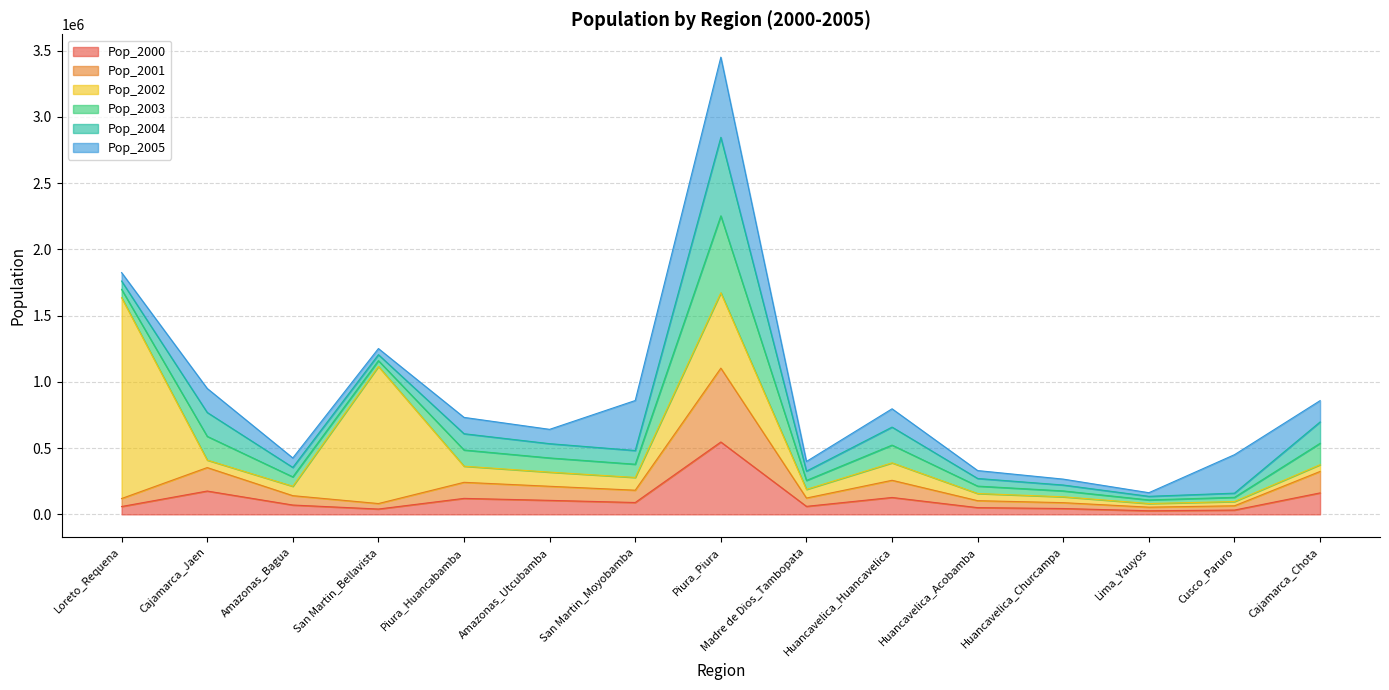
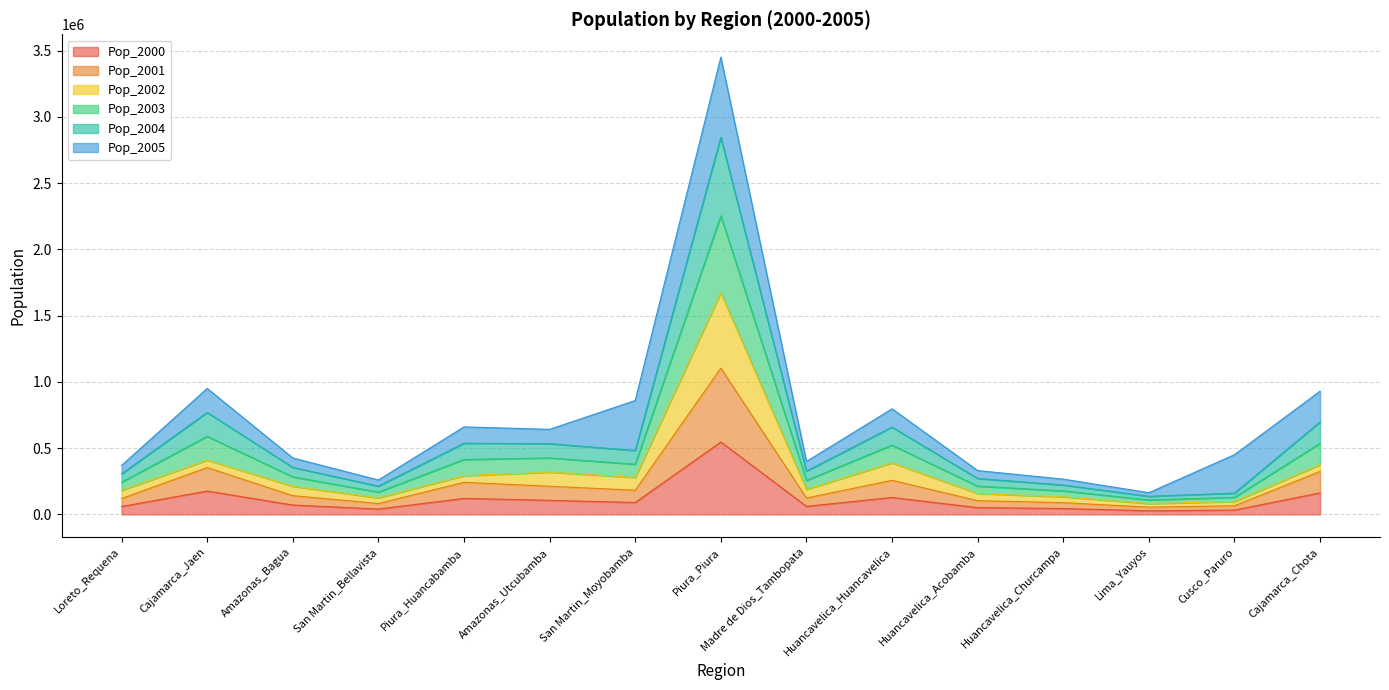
  {
    "Pop_2002": {
-     "Loreto_Requena": 1520000,
+     "Loreto_Requena": 60000,
      "Cajamarca_Jaen": 60000,
      "Amazonas_Bagua": 70000,
-     "San Martin_Bellavista": 1030000,
-     "Piura_Huancabamba": 120000,
+     "San Martin_Bellavista": 40000,
+     "Piura_Huancabamba": 50000,
      "Amazonas_Utcubamba": 110000,
      "San Martin_Moyobamba": 100000,
      "Piura_Piura": 570000,
      "Madre de Dios_Tambopata": 70000,
      "Huancavelica_Huancavelica": 130000,
      "Huancavelica_Acobamba": 50000,
      "Huancavelica_Churcampa": 40000,
      "Lima_Yauyos": 30000,
      "Cusco_Paruro": 30000,
      "Cajamarca_Chota": 50000
    },
    "Pop_2005": {
      "Loreto_Requena": 60000,
      "Cajamarca_Jaen": 180000,
      "Amazonas_Bagua": 70000,
      "San Martin_Bellavista": 50000,
      "Piura_Huancabamba": 120000,
      "Amazonas_Utcubamba": 110000,
      "San Martin_Moyobamba": 380000,
      "Piura_Piura": 600000,
      "Madre de Dios_Tambopata": 70000,
      "Huancavelica_Huancavelica": 140000,
      "Huancavelica_Acobamba": 60000,
      "Huancavelica_Churcampa": 40000,
      "Lima_Yauyos": 30000,
      "Cusco_Paruro": 290000,
-     "Cajamarca_Chota": 160000
+     "Cajamarca_Chota": 230000
    }
  }
